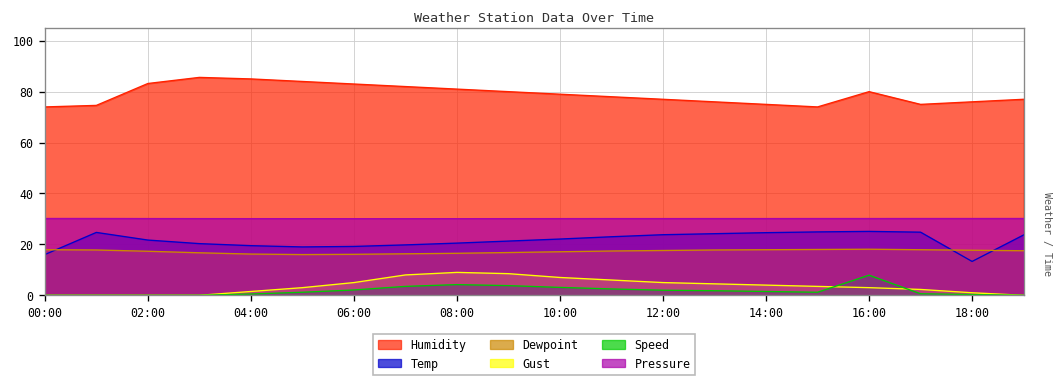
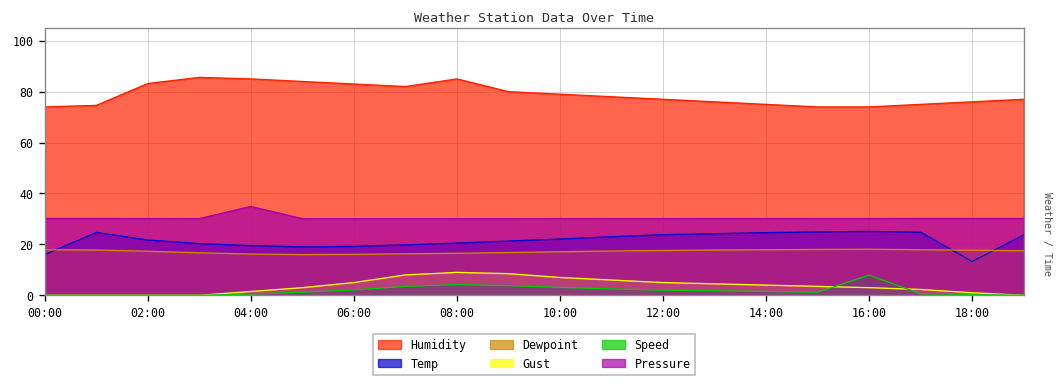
  {
    "Humidity": {
      "00:00": 74,
      "02:00": 83,
      "04:00": 85,
      "06:00": 83,
-     "08:00": 81,
+     "08:00": 85,
      "10:00": 79,
      "12:00": 77,
      "14:00": 75,
-     "16:00": 80,
+     "16:00": 74,
      "18:00": 76
    },
    "Temp": {
      "00:00": 16,
      "02:00": 22,
      "04:00": 20,
      "06:00": 19,
      "08:00": 21,
      "10:00": 22,
      "12:00": 24,
      "14:00": 25,
      "16:00": 25,
      "18:00": 13
    },
    "Dewpoint": {
      "00:00": 18,
      "02:00": 17,
      "04:00": 16,
      "06:00": 16,
      "08:00": 17,
      "10:00": 17,
      "12:00": 18,
      "14:00": 18,
      "16:00": 18,
      "18:00": 18
    },
    "Gust": {
      "06:00": 5,
      "08:00": 9,
      "10:00": 7,
      "12:00": 5,
      "14:00": 4,
      "16:00": 3
    },
    "Speed": {
      "06:00": 2,
      "08:00": 4,
      "10:00": 3,
      "12:00": 2,
      "14:00": 2,
      "16:00": 8
    },
    "Pressure": {
      "00:00": 30,
      "02:00": 30,
-     "04:00": 30,
+     "04:00": 35,
      "06:00": 30,
      "08:00": 30,
      "10:00": 30,
      "12:00": 30,
      "14:00": 30,
      "16:00": 30,
      "18:00": 30
    }
  }
